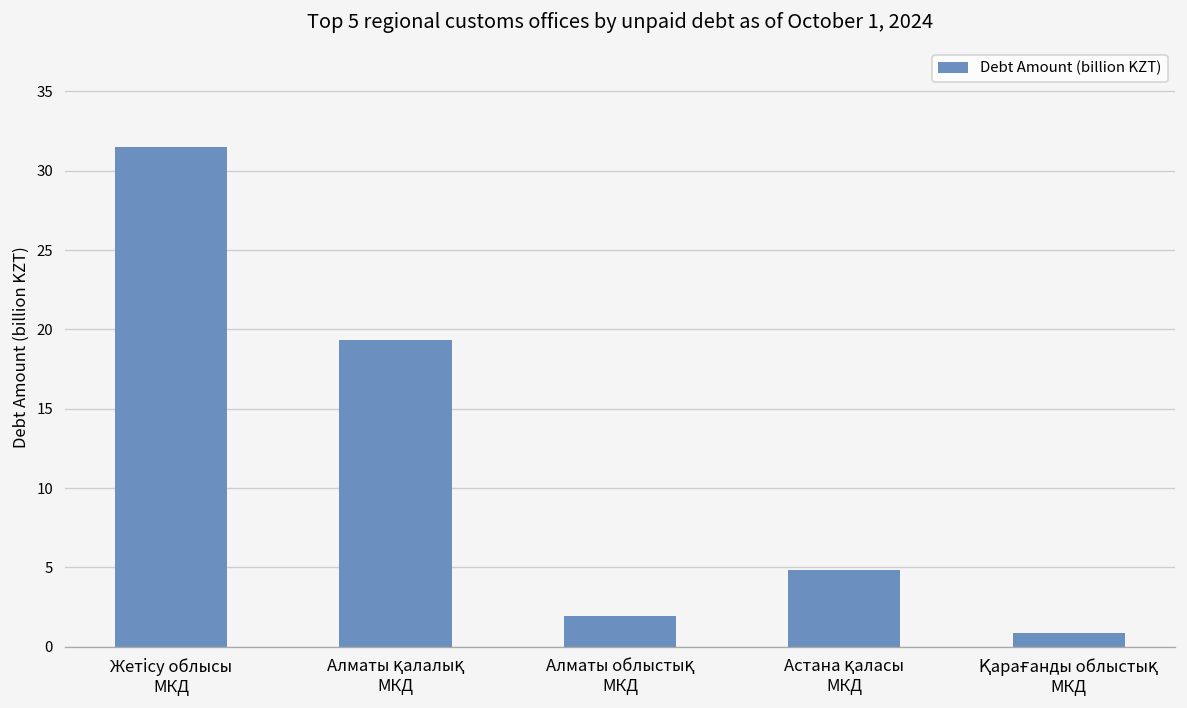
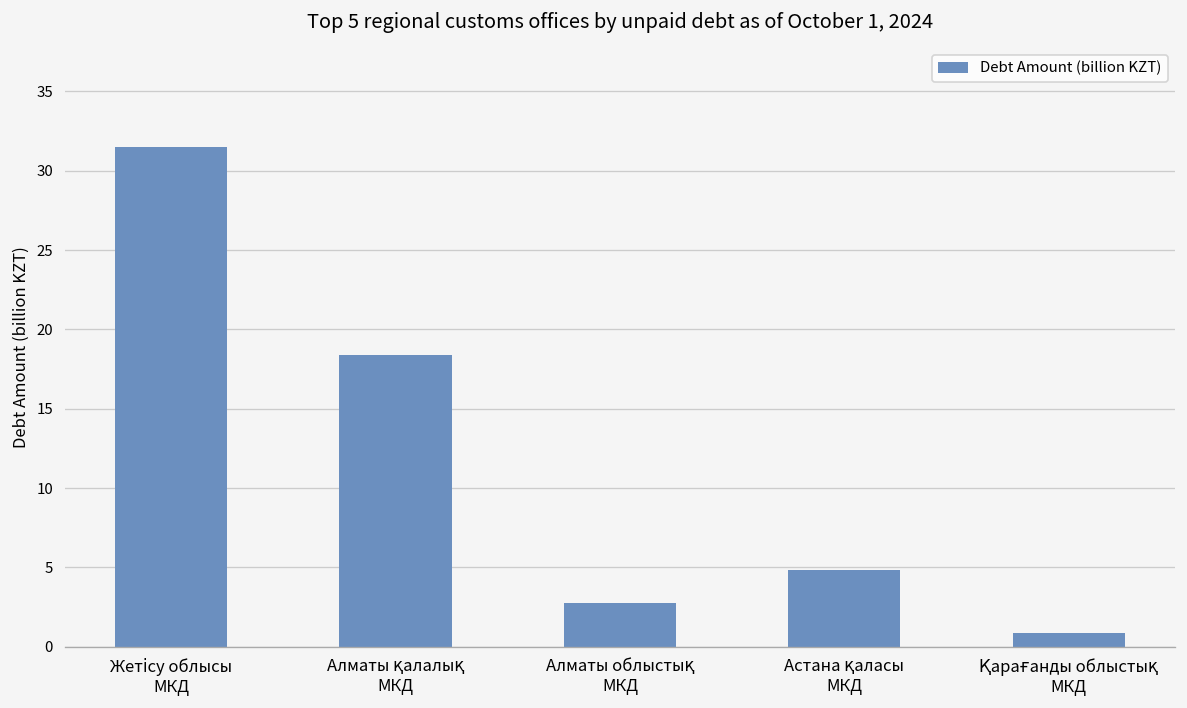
  {
    "Жетісу облысы МКД": 31.5,
-   "Алматы қалалық МКД": 19.3,
-   "Алматы облыстық МКД": 2.0,
+   "Алматы қалалық МКД": 18.4,
+   "Алматы облыстық МКД": 2.7,
    "Астана қаласы МКД": 4.8,
    "Қарағанды облыстық МКД": 0.9
  }
